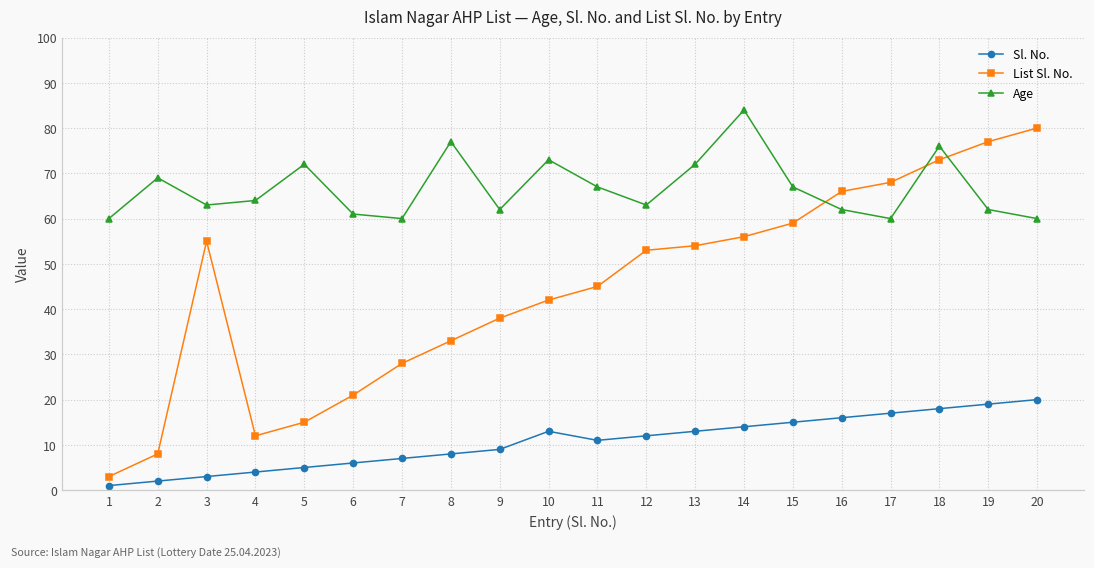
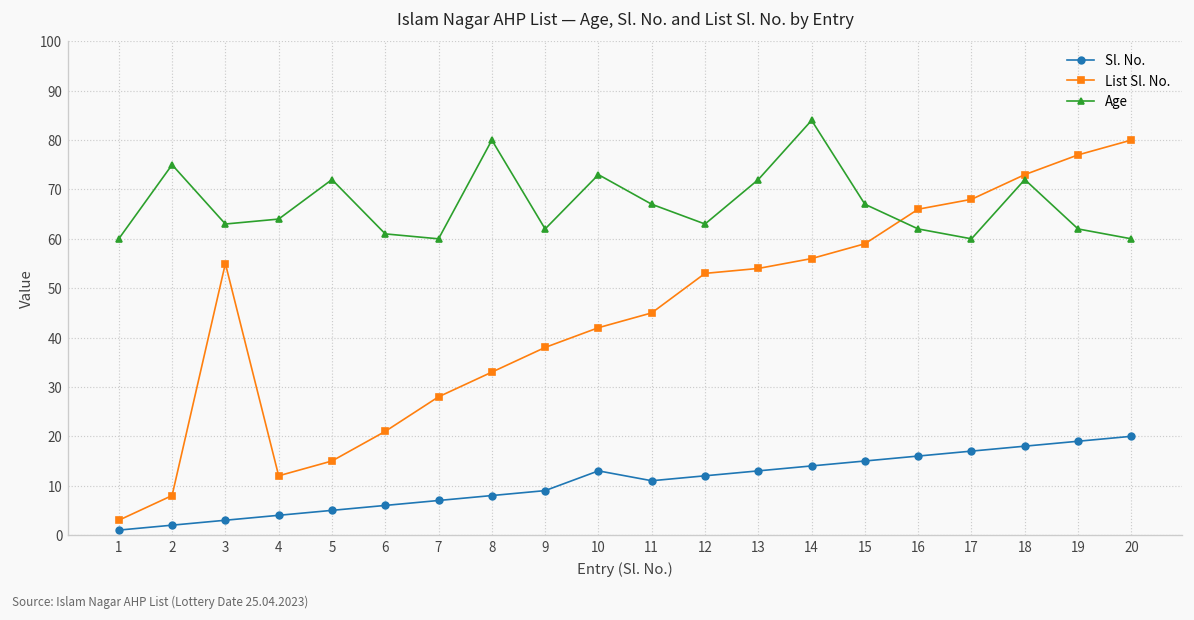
  {
    "Sl. No.": {
      "1": 1,
      "2": 2,
      "3": 3,
      "4": 4,
      "5": 5,
      "6": 6,
      "7": 7,
      "8": 8,
      "9": 9,
      "10": 13,
      "11": 11,
      "12": 12,
      "13": 13,
      "14": 14,
      "15": 15,
      "16": 16,
      "17": 17,
      "18": 18,
      "19": 19,
      "20": 20
    },
    "List Sl. No.": {
      "1": 3,
      "2": 8,
      "3": 55,
      "4": 12,
      "5": 15,
      "6": 21,
      "7": 28,
      "8": 33,
      "9": 38,
      "10": 42,
      "11": 45,
      "12": 53,
      "13": 54,
      "14": 56,
      "15": 59,
      "16": 66,
      "17": 68,
      "18": 73,
      "19": 77,
      "20": 80
    },
    "Age": {
      "1": 60,
-     "2": 69,
+     "2": 75,
      "3": 63,
      "4": 64,
      "5": 72,
      "6": 61,
      "7": 60,
-     "8": 77,
+     "8": 80,
      "9": 62,
      "10": 73,
      "11": 67,
      "12": 63,
      "13": 72,
      "14": 84,
      "15": 67,
      "16": 62,
      "17": 60,
-     "18": 76,
+     "18": 72,
      "19": 62,
      "20": 60
    }
  }
